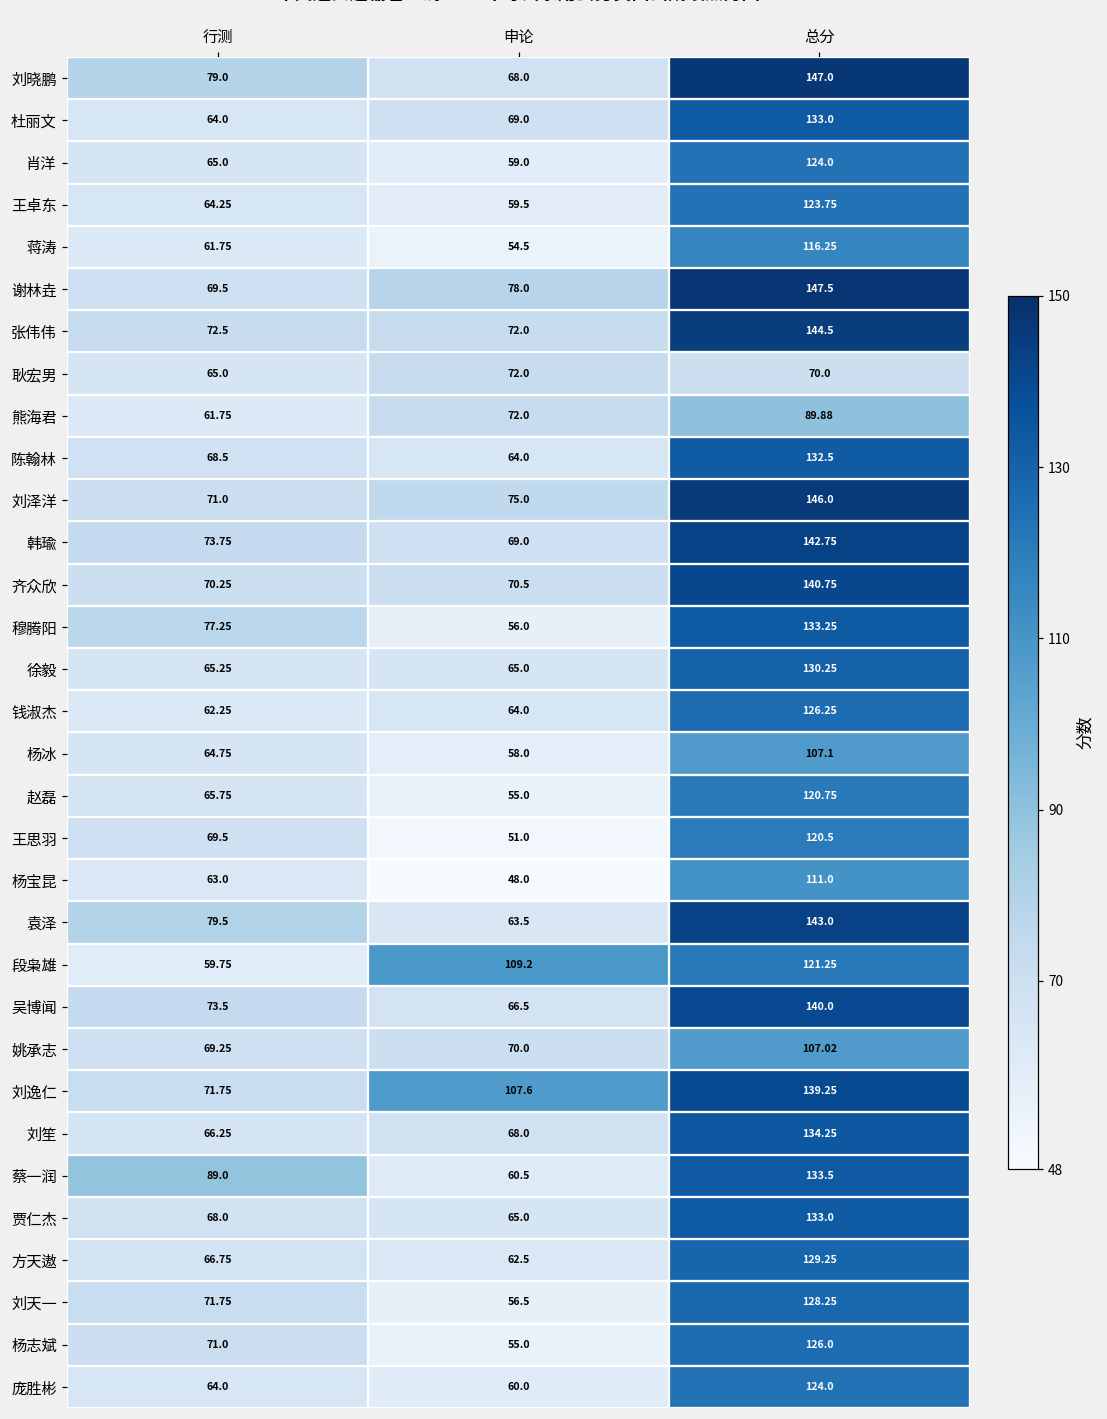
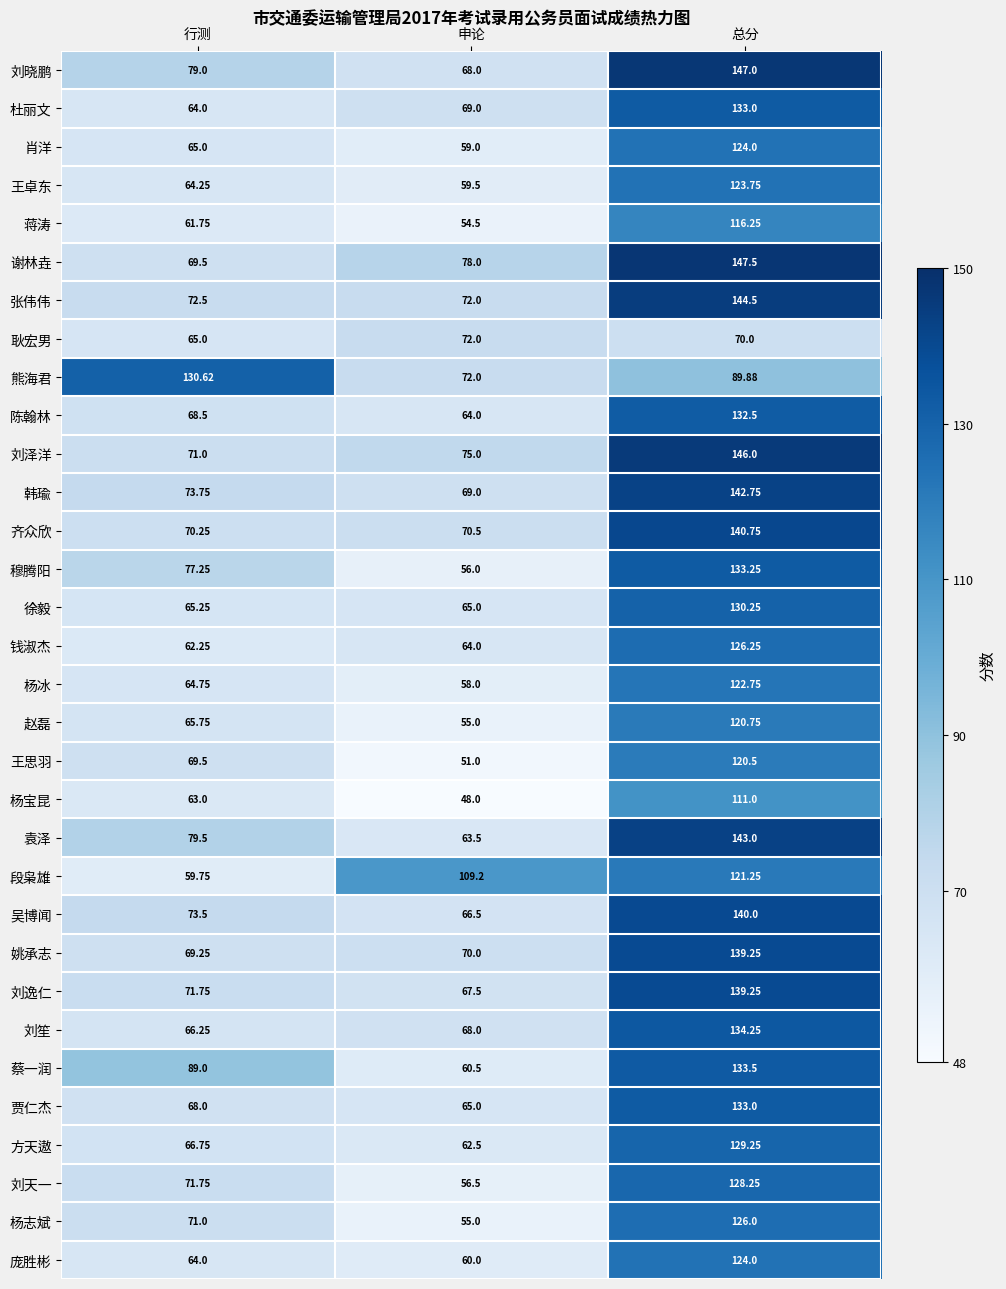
  {
    "刘晓鹏": {
      "行测": 79.0,
      "申论": 68.0,
      "总分": 147.0
    },
    "杜丽文": {
      "行测": 64.0,
      "申论": 69.0,
      "总分": 133.0
    },
    "肖洋": {
      "行测": 65.0,
      "申论": 59.0,
      "总分": 124.0
    },
    "王卓东": {
      "行测": 64.25,
      "申论": 59.5,
      "总分": 123.75
    },
    "蒋涛": {
      "行测": 61.75,
      "申论": 54.5,
      "总分": 116.25
    },
    "谢林垚": {
      "行测": 69.5,
      "申论": 78.0,
      "总分": 147.5
    },
    "张伟伟": {
      "行测": 72.5,
      "申论": 72.0,
      "总分": 144.5
    },
    "耿宏男": {
      "行测": 65.0,
      "申论": 72.0,
      "总分": 70.0
    },
    "熊海君": {
-     "行测": 61.75,
+     "行测": 130.62,
      "申论": 72.0,
      "总分": 89.88
    },
    "陈翰林": {
      "行测": 68.5,
      "申论": 64.0,
      "总分": 132.5
    },
    "刘泽洋": {
      "行测": 71.0,
      "申论": 75.0,
      "总分": 146.0
    },
    "韩瑜": {
      "行测": 73.75,
      "申论": 69.0,
      "总分": 142.75
    },
    "齐众欣": {
      "行测": 70.25,
      "申论": 70.5,
      "总分": 140.75
    },
    "穆腾阳": {
      "行测": 77.25,
      "申论": 56.0,
      "总分": 133.25
    },
    "徐毅": {
      "行测": 65.25,
      "申论": 65.0,
      "总分": 130.25
    },
    "钱淑杰": {
      "行测": 62.25,
      "申论": 64.0,
      "总分": 126.25
    },
    "杨冰": {
      "行测": 64.75,
      "申论": 58.0,
-     "总分": 107.1
+     "总分": 122.75
    },
    "赵磊": {
      "行测": 65.75,
      "申论": 55.0,
      "总分": 120.75
    },
    "王思羽": {
      "行测": 69.5,
      "申论": 51.0,
      "总分": 120.5
    },
    "杨宝昆": {
      "行测": 63.0,
      "申论": 48.0,
      "总分": 111.0
    },
    "袁泽": {
      "行测": 79.5,
      "申论": 63.5,
      "总分": 143.0
    },
    "段枭雄": {
      "行测": 59.75,
      "申论": 109.2,
      "总分": 121.25
    },
    "吴博闻": {
      "行测": 73.5,
      "申论": 66.5,
      "总分": 140.0
    },
    "姚承志": {
      "行测": 69.25,
      "申论": 70.0,
-     "总分": 107.02
+     "总分": 139.25
    },
    "刘逸仁": {
      "行测": 71.75,
-     "申论": 107.6,
+     "申论": 67.5,
      "总分": 139.25
    },
    "刘笙": {
      "行测": 66.25,
      "申论": 68.0,
      "总分": 134.25
    },
    "蔡一润": {
      "行测": 89.0,
      "申论": 60.5,
      "总分": 133.5
    },
    "贾仁杰": {
      "行测": 68.0,
      "申论": 65.0,
      "总分": 133.0
    },
    "方天遨": {
      "行测": 66.75,
      "申论": 62.5,
      "总分": 129.25
    },
    "刘天一": {
      "行测": 71.75,
      "申论": 56.5,
      "总分": 128.25
    },
    "杨志斌": {
      "行测": 71.0,
      "申论": 55.0,
      "总分": 126.0
    },
    "庞胜彬": {
      "行测": 64.0,
      "申论": 60.0,
      "总分": 124.0
    }
  }
